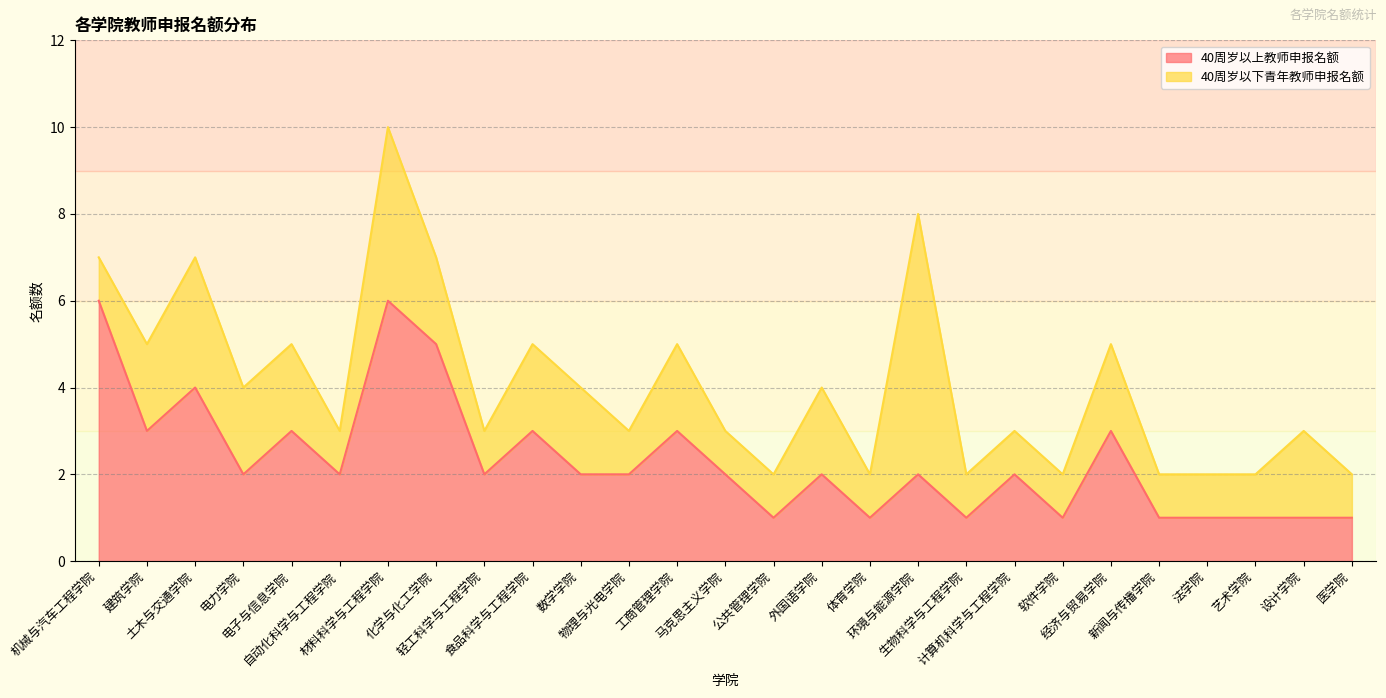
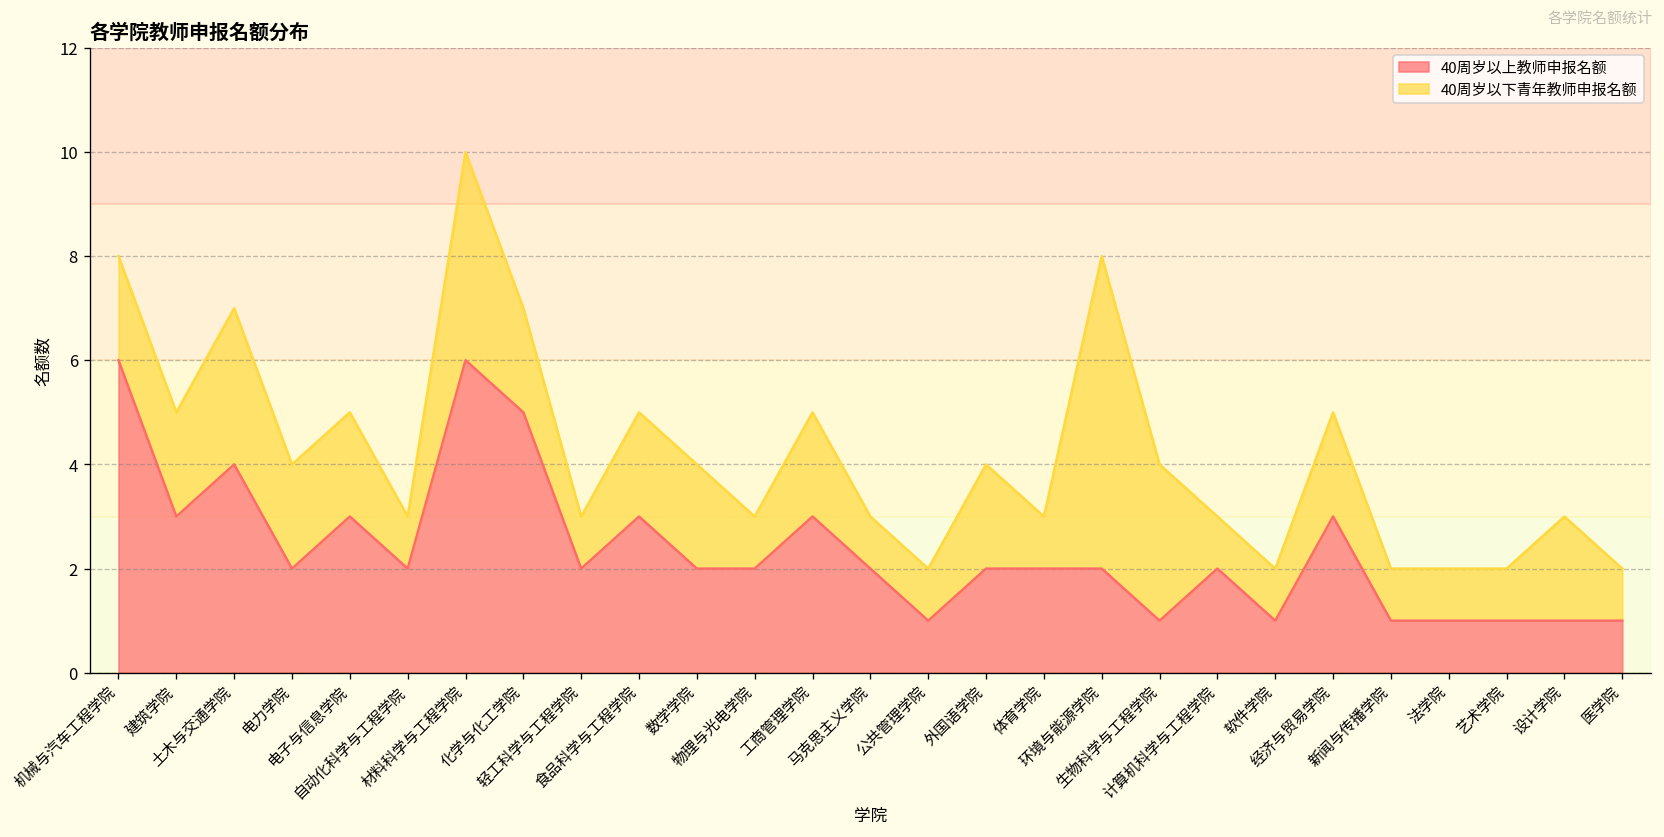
  {
    "40周岁以上教师申报名额": {
      "机械与汽车工程学院": 6,
      "建筑学院": 3,
      "土木与交通学院": 4,
      "电力学院": 2,
      "电子与信息学院": 3,
      "自动化科学与工程学院": 2,
      "材料科学与工程学院": 6,
      "化学与化工学院": 5,
      "轻工科学与工程学院": 2,
      "食品科学与工程学院": 3,
      "数学学院": 2,
      "物理与光电学院": 2,
      "工商管理学院": 3,
      "马克思主义学院": 2,
      "公共管理学院": 1,
      "外国语学院": 2,
-     "体育学院": 1,
+     "体育学院": 2,
      "环境与能源学院": 2,
      "生物科学与工程学院": 1,
      "计算机科学与工程学院": 2,
      "软件学院": 1,
      "经济与贸易学院": 3,
      "新闻与传播学院": 1,
      "法学院": 1,
      "艺术学院": 1,
      "设计学院": 1,
      "医学院": 1
    },
    "40周岁以下青年教师申报名额": {
-     "机械与汽车工程学院": 1,
+     "机械与汽车工程学院": 2,
      "建筑学院": 2,
      "土木与交通学院": 3,
      "电力学院": 2,
      "电子与信息学院": 2,
      "自动化科学与工程学院": 1,
      "材料科学与工程学院": 4,
      "化学与化工学院": 2,
      "轻工科学与工程学院": 1,
      "食品科学与工程学院": 2,
      "数学学院": 2,
      "物理与光电学院": 1,
      "工商管理学院": 2,
      "马克思主义学院": 1,
      "公共管理学院": 1,
      "外国语学院": 2,
      "体育学院": 1,
      "环境与能源学院": 6,
-     "生物科学与工程学院": 1,
+     "生物科学与工程学院": 3,
      "计算机科学与工程学院": 1,
      "软件学院": 1,
      "经济与贸易学院": 2,
      "新闻与传播学院": 1,
      "法学院": 1,
      "艺术学院": 1,
      "设计学院": 2,
      "医学院": 1
    }
  }
